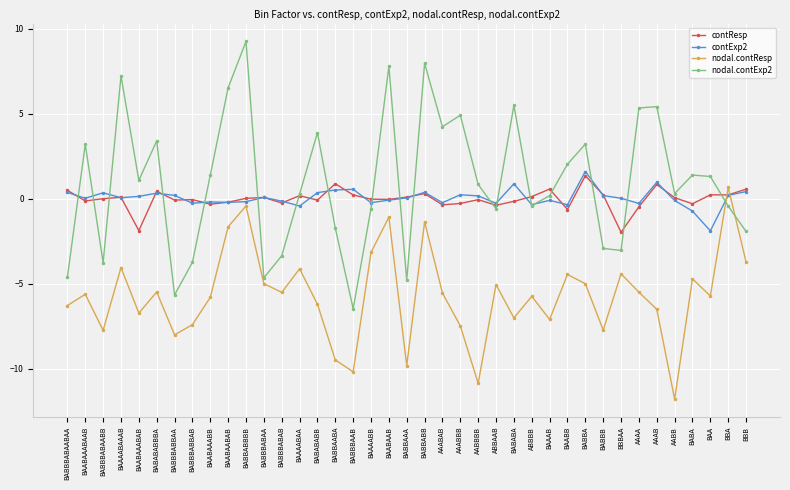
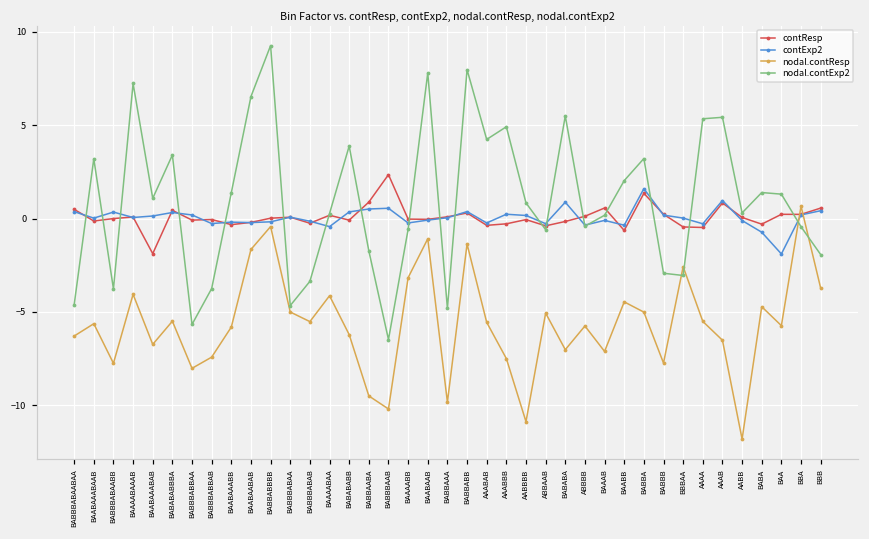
  {
    "contResp": {
      "BAABAAABAAB": -0.1,
      "BABBBABAABB": 0.0,
      "BAABAAABAB": -1.9,
      "BABBBABBAA": -0.1,
      "BABBBABBAB": -0.1,
      "BABBABBBB": 0.0,
      "BABABABB": -0.1,
      "BABBAABA": 0.9,
-     "BABBBAAB": 0.2,
+     "BABBBAAB": 2.3,
      "BAAAABB": 0.0,
      "AAABBB": -0.3,
      "AABBBB": -0.1,
      "BABABA": -0.2,
      "ABBBB": 0.1,
      "BAAAB": 0.6,
      "BAABB": -0.6,
      "BABBA": 1.3,
-     "BBBAA": -2.0,
+     "BBBAA": -0.5,
      "AAAA": -0.5,
      "AABB": 0.1,
      "BABA": -0.3,
      "BAA": 0.2
    },
    "contExp2": {
      "BAABAAABAAB": 0.0,
      "BABBBABAABB": 0.3,
      "BAABAAABAB": 0.1,
      "BABBBABBAA": 0.2,
      "BABBBABBAB": -0.3,
      "BABBABBBB": -0.2,
      "BAAAABAA": -0.4,
      "BABABABB": 0.4,
      "BABBAABA": 0.5,
      "BABBBAAB": 0.5,
      "BAAAABB": -0.2,
      "AAABBB": 0.2,
      "AABBBB": 0.2,
      "BABABA": 0.9,
      "BAAAB": -0.1,
      "BAABB": -0.4,
      "BABBA": 1.6,
      "BBBAA": 0.0,
      "AAAA": -0.3,
      "AABB": -0.1,
      "BABA": -0.7,
      "BAA": -1.9
    },
    "nodal.contResp": {
      "BABBBABAABAA": -6.3,
      "BAABAAABAAB": -5.6,
      "BABBBABAABB": -7.7,
      "BAAAABAAAB": -4.1,
      "BAABAAABAB": -6.7,
      "BABABABBBA": -5.5,
      "BABBBABBAA": -8.0,
      "BABBBABBAB": -7.4,
      "BAABAAABB": -5.8,
      "BAABAABAB": -1.7,
      "BABBABBBB": -0.4,
      "BABBBABAA": -5.0,
      "BABBBABAB": -5.5,
      "BAAAABAA": -4.1,
      "BABABABB": -6.2,
      "BABBAABA": -9.5,
      "BABBBAAB": -10.2,
      "BAAAABB": -3.2,
      "BAABAAB": -1.1,
      "BABBAAA": -9.8,
      "BABBABB": -1.4,
      "AAABAB": -5.6,
      "AAABBB": -7.5,
      "AABBBB": -10.9,
      "ABBAAB": -5.1,
      "BABABA": -7.0,
      "ABBBB": -5.8,
      "BAAAB": -7.1,
      "BAABB": -4.5,
      "BABBA": -5.0,
      "BABBB": -7.7,
-     "BBBAA": -4.4,
+     "BBBAA": -2.6,
      "AAAA": -5.5,
      "AAAB": -6.5,
      "AABB": -11.8,
      "BABA": -4.7,
      "BAA": -5.7,
      "BBA": 0.7,
      "BBB": -3.7
    },
    "nodal.contExp2": {
      "BABBBABAABAA": -4.6,
      "BAABAAABAAB": 3.2,
      "BABBBABAABB": -3.8,
      "BAAAABAAAB": 7.2,
      "BAABAAABAB": 1.1,
      "BABABABBBA": 3.4,
      "BABBBABBAA": -5.7,
      "BABBBABBAB": -3.7,
      "BAABAAABB": 1.4,
      "BAABAABAB": 6.5,
      "BABBABBBB": 9.3,
      "BABBBABAA": -4.7,
      "BABBBABAB": -3.4,
      "BABABABB": 3.9,
      "BABBAABA": -1.7,
      "BABBBAAB": -6.5,
      "BAAAABB": -0.6,
      "BAABAAB": 7.8,
      "BABBAAA": -4.8,
      "BABBABB": 8.0,
      "AAABAB": 4.2,
      "AAABBB": 4.9,
      "AABBBB": 0.8,
      "ABBAAB": -0.6,
      "BABABA": 5.5,
      "BAAAB": 0.2,
      "BAABB": 2.0,
      "BABBA": 3.2,
      "BABBB": -2.9,
      "BBBAA": -3.0,
      "AAAA": 5.3,
      "AAAB": 5.4,
      "AABB": 0.3,
      "BABA": 1.4,
      "BAA": 1.3,
      "BBA": -0.4,
      "BBB": -1.9
    }
  }
